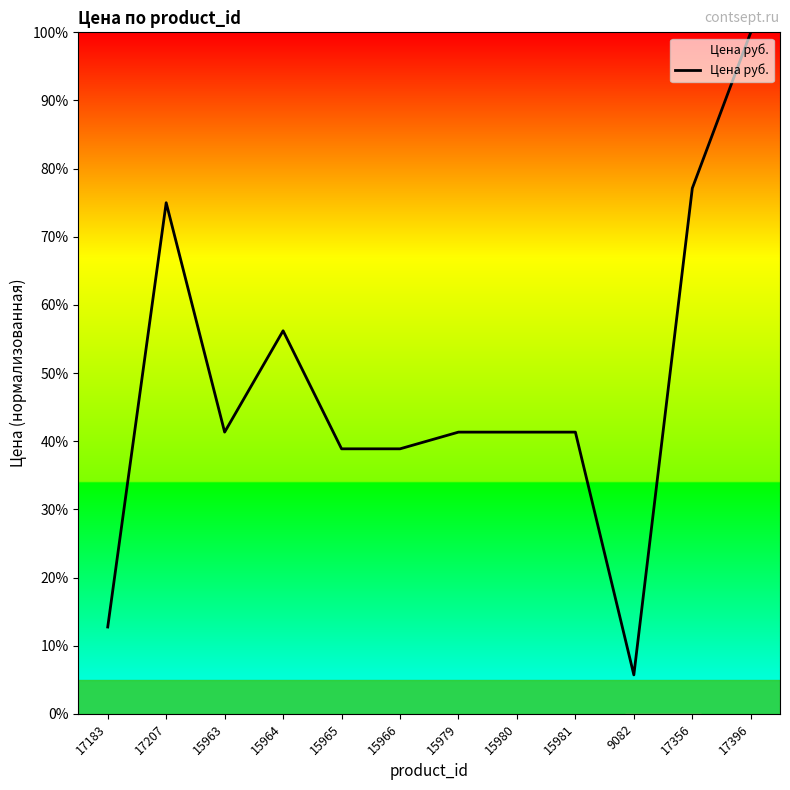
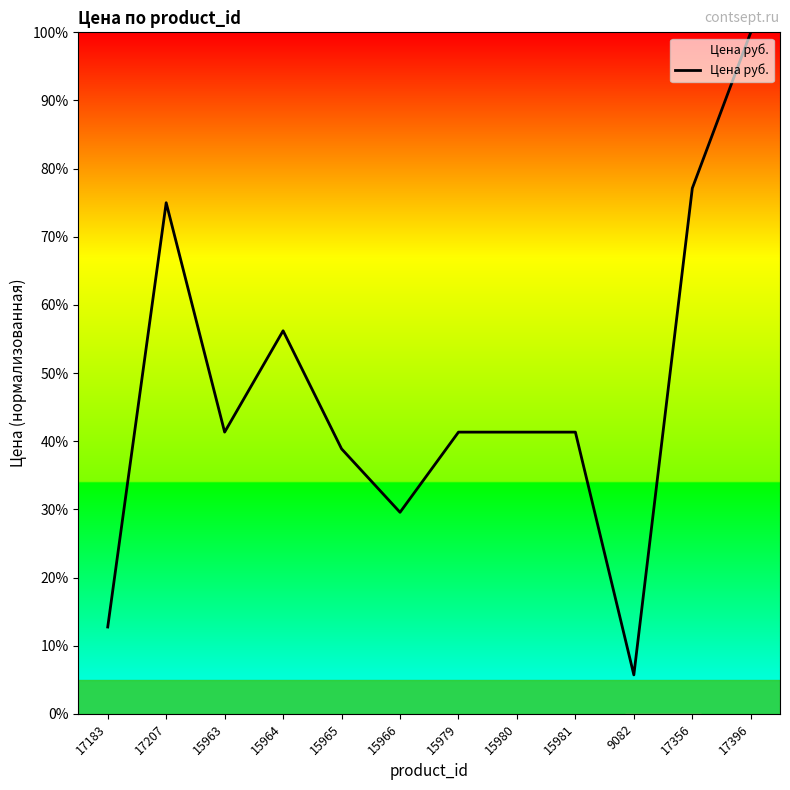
  {
    "17183": "13%",
    "17207": "75%",
    "15963": "41%",
    "15964": "56%",
    "15965": "39%",
-   "15966": "39%",
+   "15966": "30%",
    "15979": "41%",
    "15980": "41%",
    "15981": "41%",
    "9082": "6%",
    "17356": "77%",
    "17396": "100%"
  }
